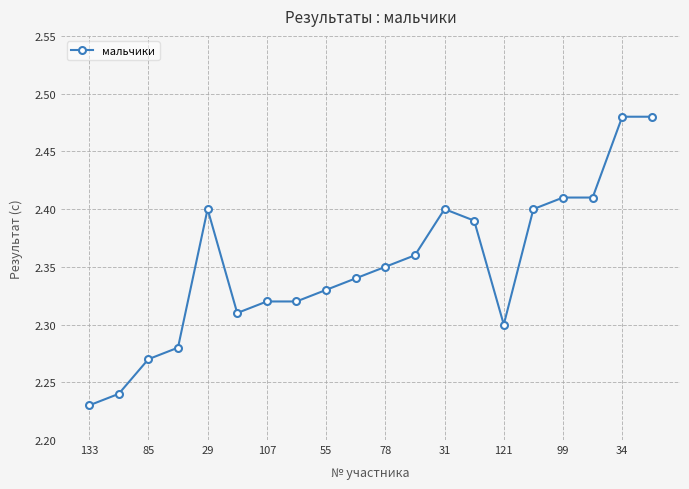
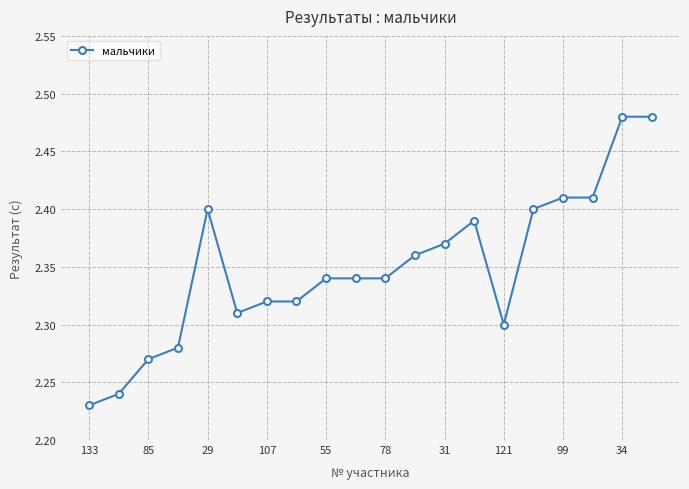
  {
    "133": 2.23,
    "85": 2.27,
    "29": 2.40,
    "107": 2.32,
-   "55": 2.33,
-   "78": 2.35,
-   "31": 2.40,
+   "55": 2.34,
+   "78": 2.34,
+   "31": 2.37,
    "121": 2.30,
    "99": 2.41,
    "34": 2.48
  }
